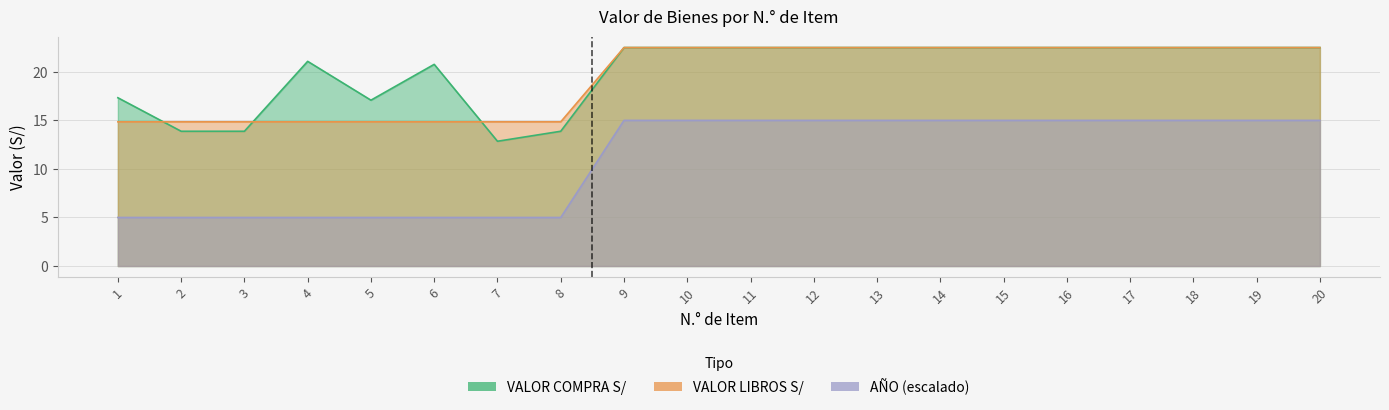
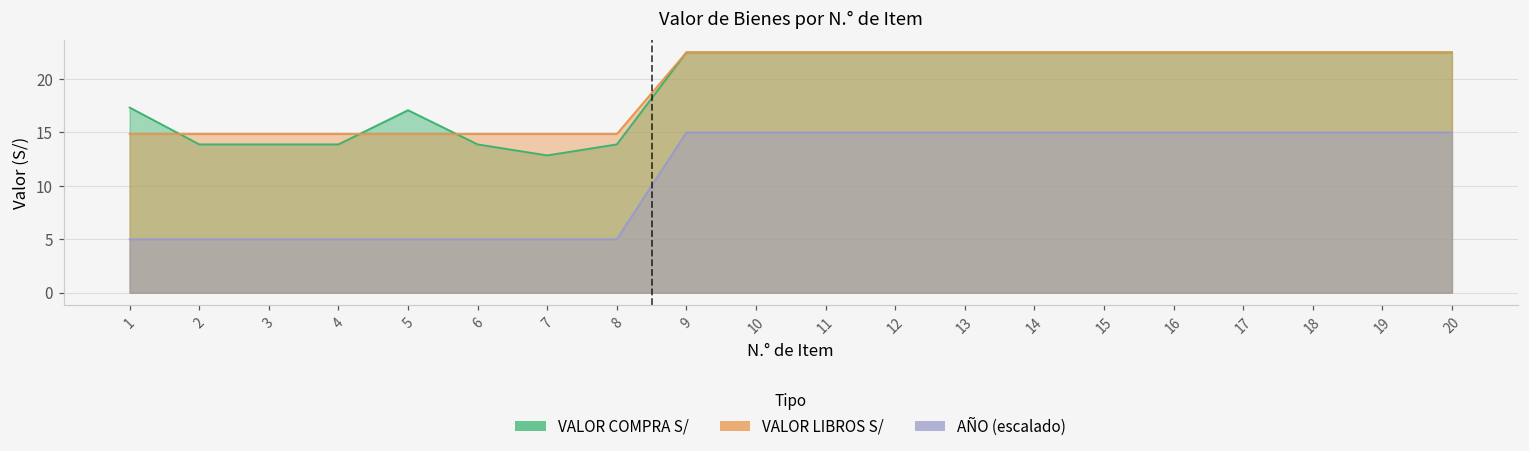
  {
    "VALOR COMPRA S/": {
      "1": 17,
      "2": 14,
      "3": 14,
-     "4": 21,
+     "4": 14,
      "5": 17,
-     "6": 21,
+     "6": 14,
      "7": 13,
      "8": 14
    },
    "VALOR LIBROS S/": {
      "1": 15,
      "2": 15,
      "3": 15,
      "4": 15,
      "5": 15,
      "6": 15,
      "7": 15,
      "8": 15
    },
    "AÑO (escalado)": {
      "1": 5,
      "2": 5,
      "3": 5,
      "4": 5,
      "5": 5,
      "6": 5,
      "7": 5,
      "8": 5,
      "9": 15,
      "10": 15,
      "11": 15,
      "12": 15,
      "13": 15,
      "14": 15,
      "15": 15,
      "16": 15,
      "17": 15,
      "18": 15,
      "19": 15,
      "20": 15
    }
  }
